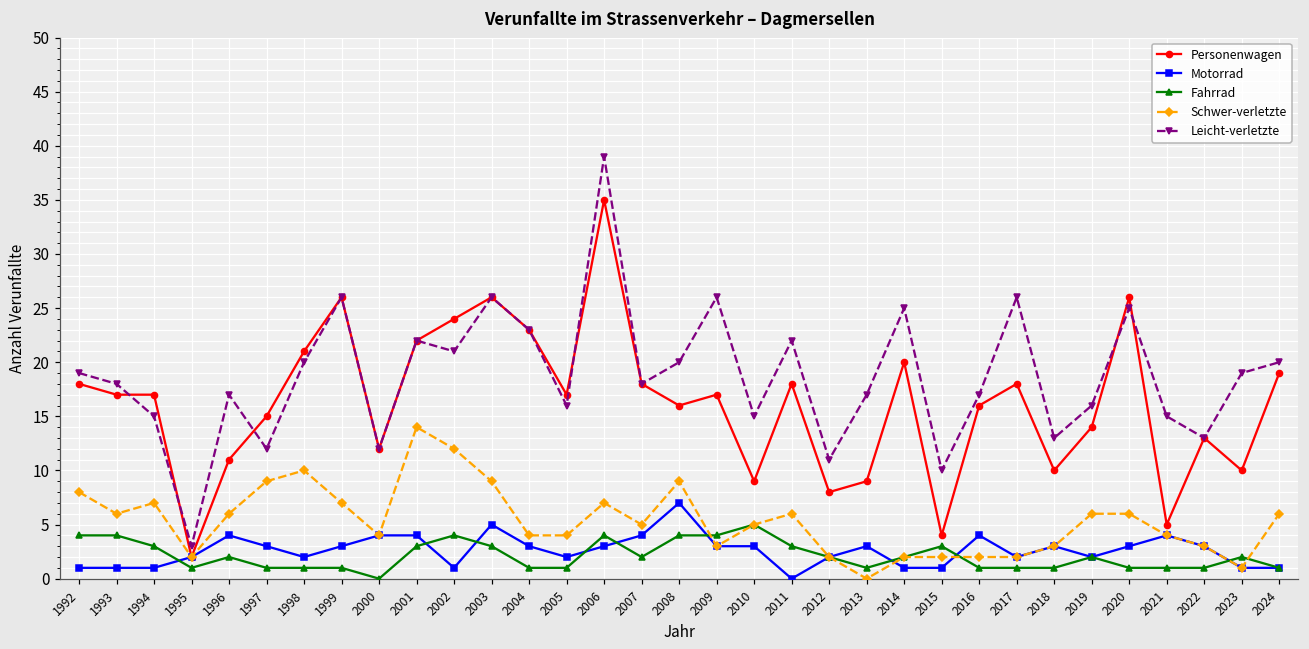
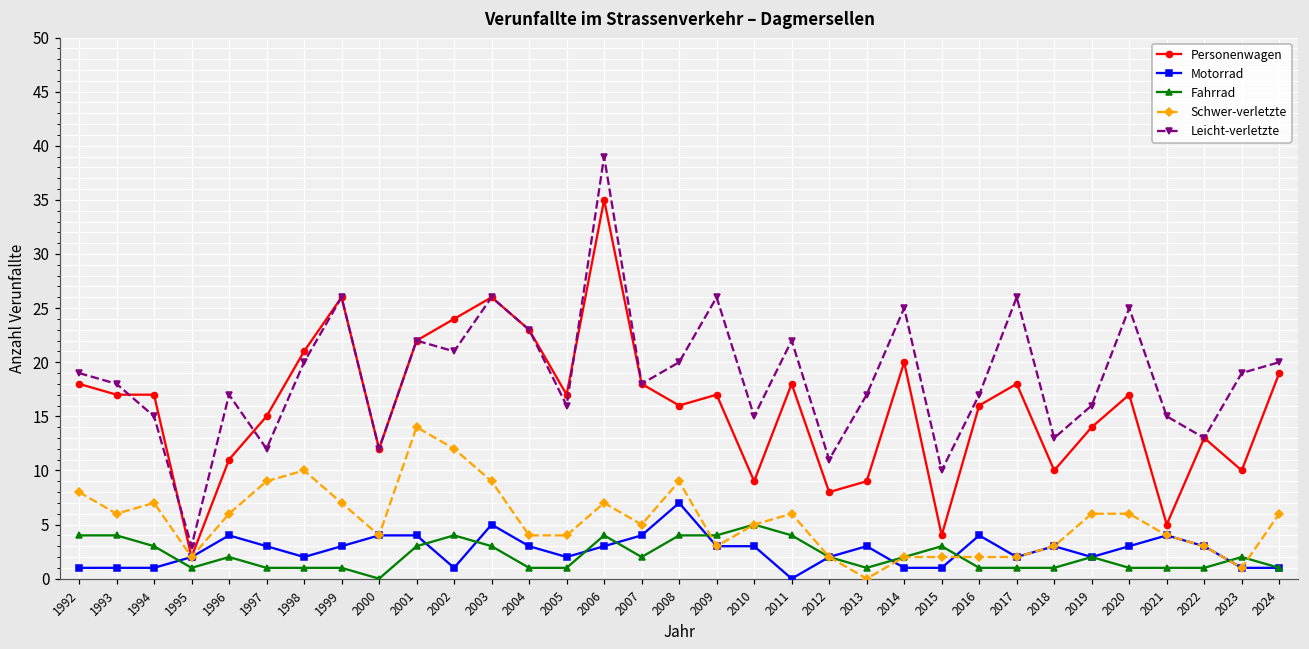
  {
    "Personenwagen": {
      "1992": 18,
      "1993": 17,
      "1994": 17,
      "1996": 11,
      "1997": 15,
      "1998": 21,
      "2002": 24,
      "2005": 17,
      "2006": 35,
      "2008": 16,
      "2009": 17,
      "2010": 9,
      "2011": 18,
      "2012": 8,
      "2013": 9,
      "2014": 20,
      "2015": 4,
      "2016": 16,
      "2017": 18,
      "2018": 10,
      "2019": 14,
-     "2020": 26,
+     "2020": 17,
      "2021": 5,
      "2023": 10,
      "2024": 19
    },
    "Motorrad": {
      "1992": 1,
      "1993": 1,
      "1994": 1,
      "1996": 4,
      "1997": 3,
      "1998": 2,
      "1999": 3,
      "2001": 4,
      "2002": 1,
      "2003": 5,
      "2004": 3,
      "2005": 2,
      "2006": 3,
      "2007": 4,
      "2008": 7,
      "2010": 3,
      "2011": 0,
      "2013": 3,
      "2014": 1,
      "2015": 1,
      "2016": 4,
      "2020": 3
    },
    "Fahrrad": {
      "1992": 4,
      "1993": 4,
      "1994": 3,
      "1995": 1,
      "1996": 2,
      "1997": 1,
      "1998": 1,
      "1999": 1,
      "2000": 0,
      "2001": 3,
      "2002": 4,
      "2003": 3,
      "2004": 1,
      "2005": 1,
      "2006": 4,
      "2007": 2,
      "2008": 4,
      "2009": 4,
-     "2011": 3,
+     "2011": 4,
      "2013": 1,
      "2015": 3,
      "2016": 1,
      "2017": 1,
      "2018": 1,
      "2020": 1,
      "2021": 1,
      "2022": 1,
      "2023": 2
    },
    "Schwer-verletzte": {
      "1992": 8,
      "1993": 6,
      "1994": 7,
      "1996": 6,
      "1997": 9,
      "1998": 10,
      "1999": 7,
      "2001": 14,
      "2002": 12,
      "2003": 9,
      "2004": 4,
      "2005": 4,
      "2006": 7,
      "2007": 5,
      "2008": 9,
      "2011": 6,
      "2013": 0,
      "2015": 2,
      "2016": 2,
      "2019": 6,
      "2020": 6,
      "2024": 6
    },
    "Leicht-verletzte": {
      "1992": 19,
      "1993": 18,
      "1994": 15,
      "1995": 3,
      "1996": 17,
      "1997": 12,
      "1998": 20,
      "2002": 21,
      "2005": 16,
      "2006": 39,
      "2008": 20,
      "2009": 26,
      "2010": 15,
      "2011": 22,
      "2012": 11,
      "2013": 17,
      "2014": 25,
      "2015": 10,
      "2016": 17,
      "2017": 26,
      "2018": 13,
      "2019": 16,
      "2020": 25,
      "2021": 15,
      "2023": 19,
      "2024": 20
    }
  }
